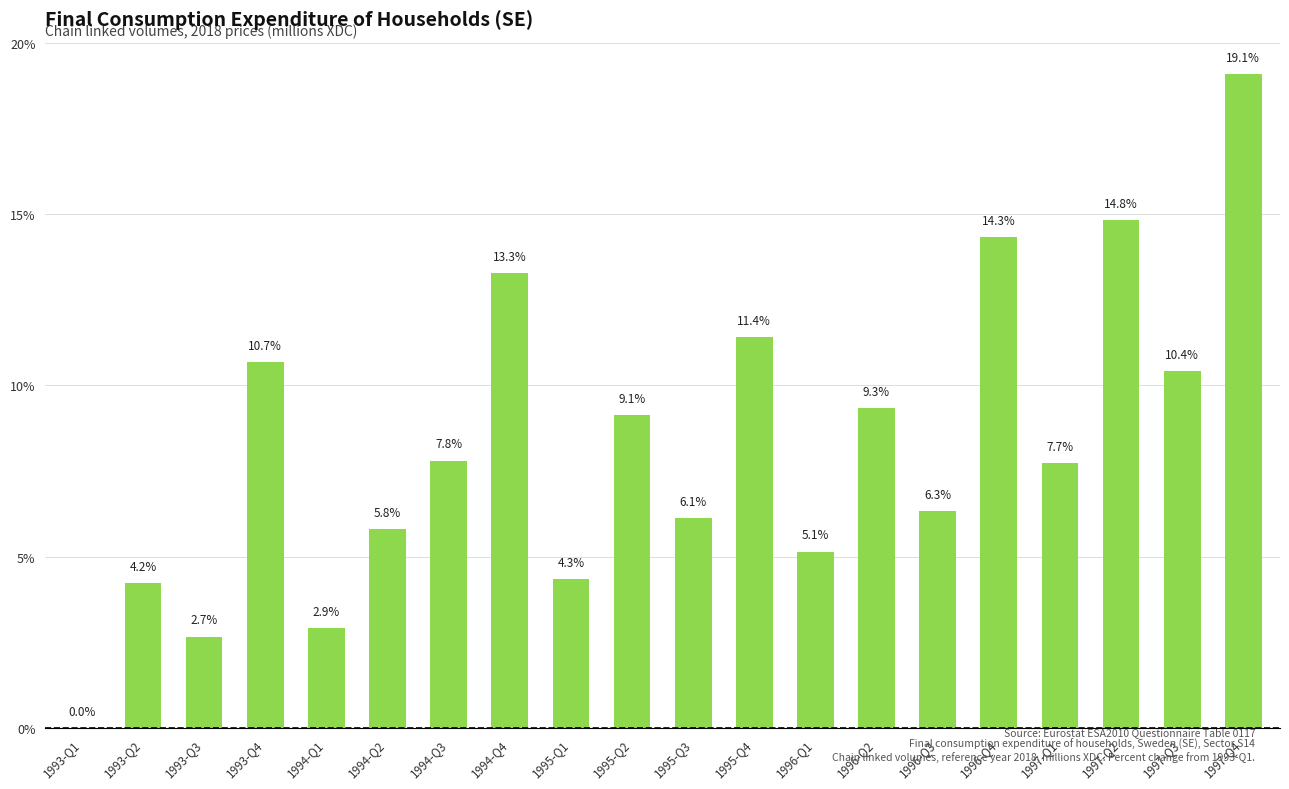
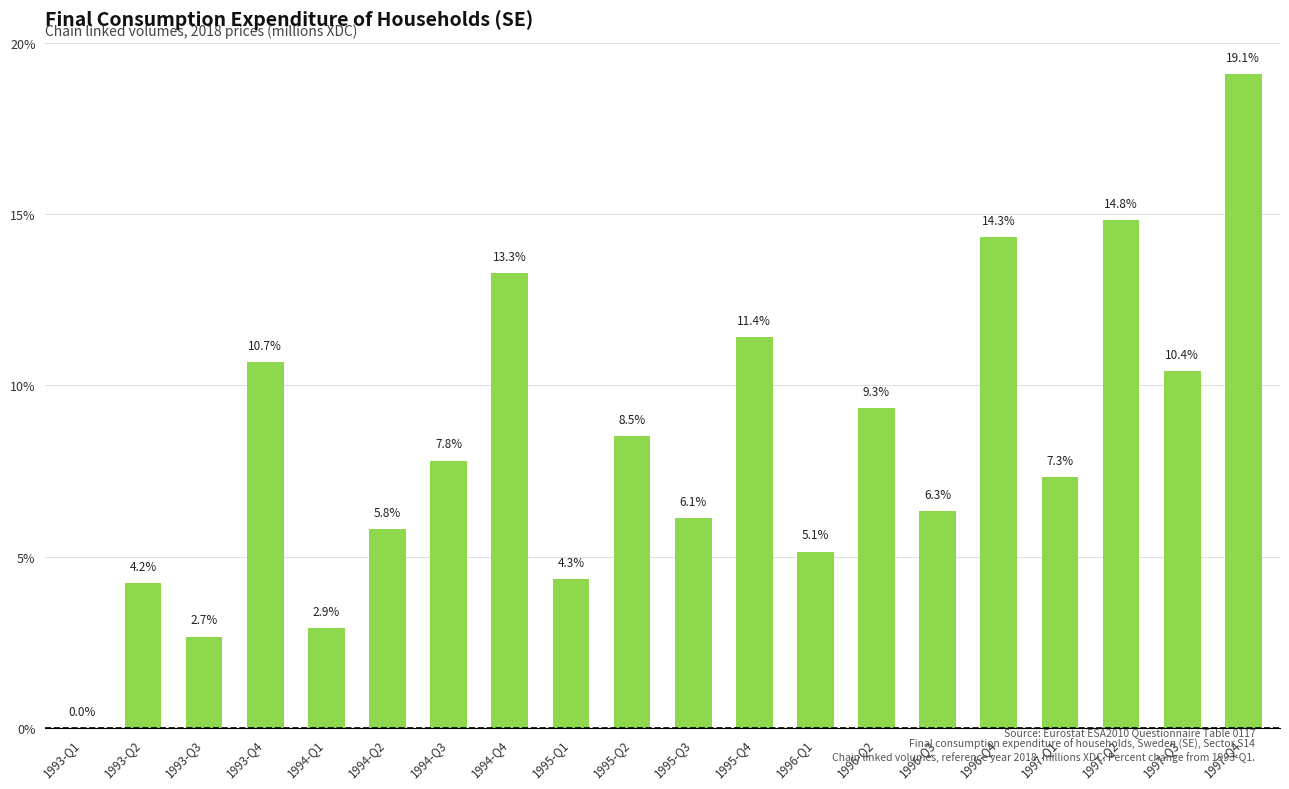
  {
    "1993-Q1": "0.0%",
    "1993-Q2": "4.2%",
    "1993-Q3": "2.7%",
    "1993-Q4": "10.7%",
    "1994-Q1": "2.9%",
    "1994-Q2": "5.8%",
    "1994-Q3": "7.8%",
    "1994-Q4": "13.3%",
    "1995-Q1": "4.3%",
-   "1995-Q2": "9.1%",
+   "1995-Q2": "8.5%",
    "1995-Q3": "6.1%",
    "1995-Q4": "11.4%",
    "1996-Q1": "5.1%",
    "1996-Q2": "9.3%",
    "1996-Q3": "6.3%",
    "1996-Q4": "14.3%",
-   "1997-Q1": "7.7%",
+   "1997-Q1": "7.3%",
    "1997-Q2": "14.8%",
    "1997-Q3": "10.4%",
    "1997-Q4": "19.1%"
  }
